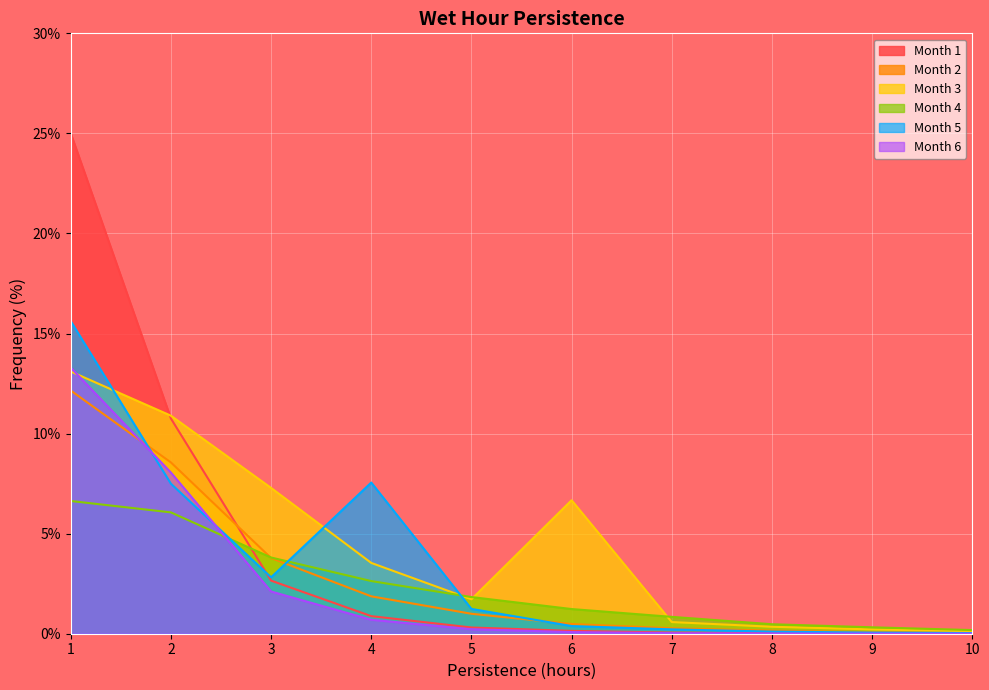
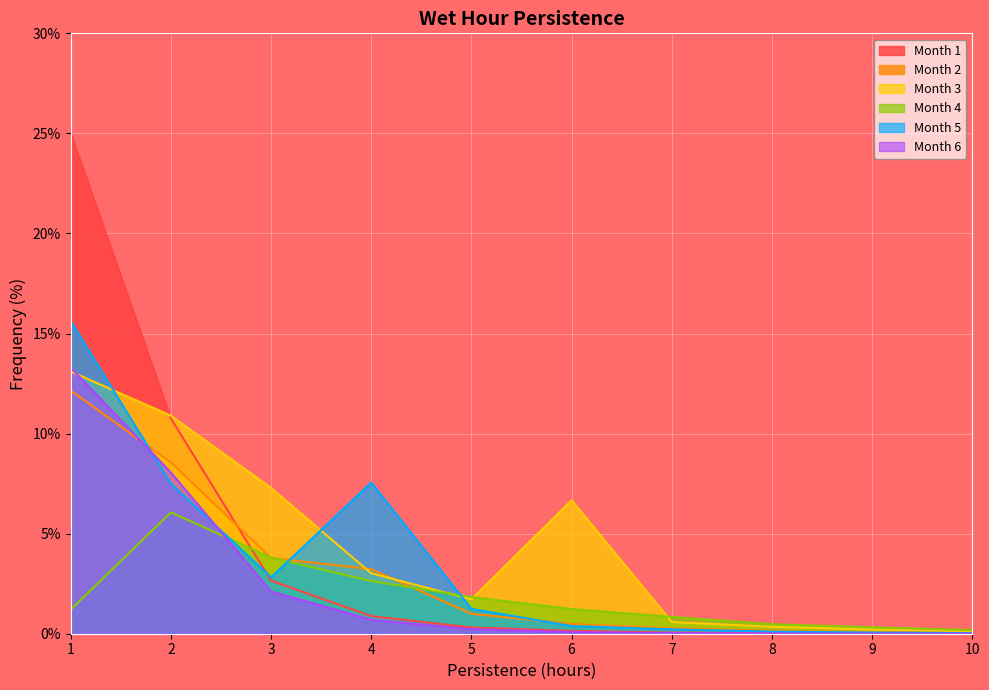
  {
    "Month 1": {
      "1": "25.0%",
      "2": "10.8%",
      "3": "2.7%",
      "4": "0.9%"
    },
    "Month 2": {
      "1": "12.2%",
      "2": "8.6%",
-     "4": "1.9%",
+     "4": "3.2%",
      "5": "1.0%"
    },
    "Month 3": {
      "1": "13.1%",
      "2": "10.9%",
      "3": "7.3%",
-     "4": "3.5%",
+     "4": "3.0%",
      "6": "6.7%",
      "7": "0.6%",
      "8": "0.3%"
    },
    "Month 4": {
-     "1": "6.6%",
+     "1": "1.2%",
      "2": "6.1%",
      "4": "2.6%",
      "6": "1.2%",
      "7": "0.8%",
      "8": "0.5%"
    },
    "Month 5": {
      "1": "15.6%",
      "2": "7.5%",
      "3": "2.8%",
      "4": "7.6%",
      "5": "1.2%"
    },
    "Month 6": {
      "1": "13.3%",
      "2": "8.1%",
      "3": "2.1%",
      "4": "0.7%"
    }
  }
